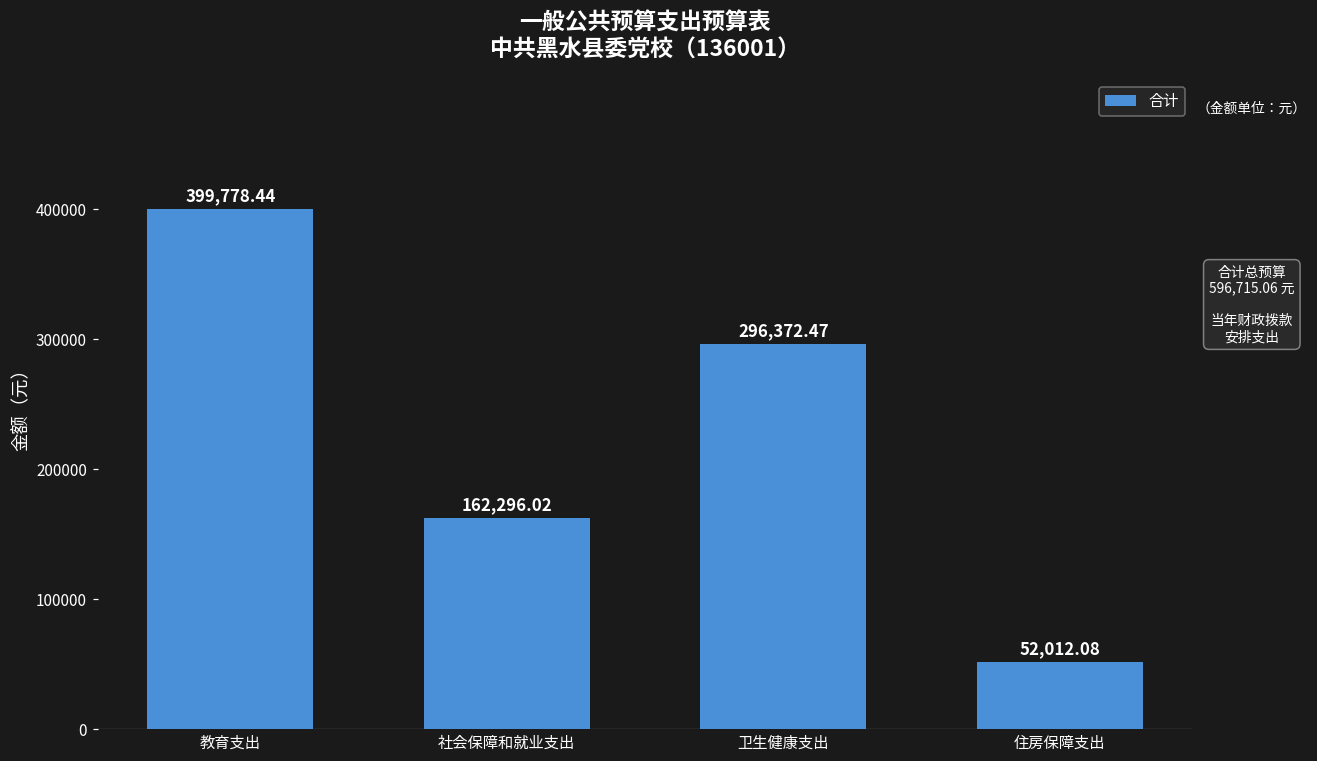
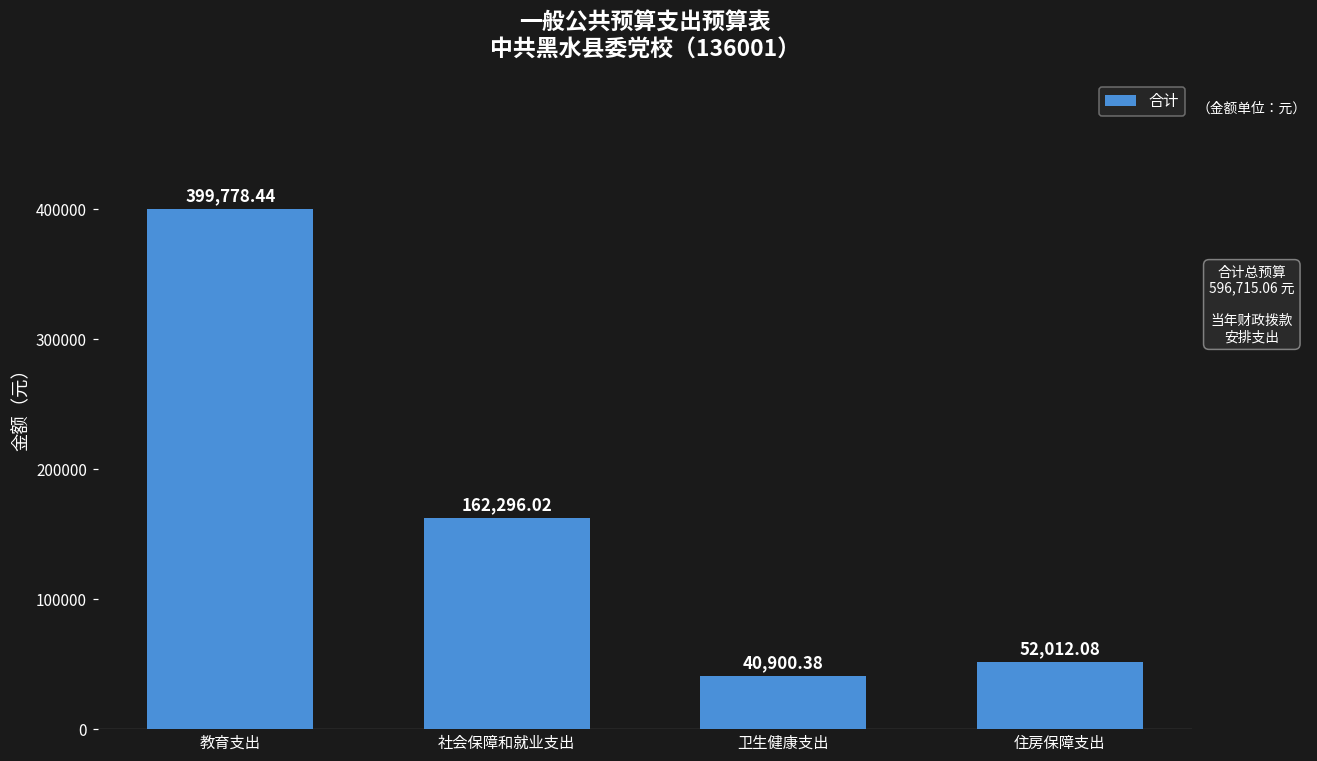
  {
    "教育支出": "399,778.44",
    "社会保障和就业支出": "162,296.02",
-   "卫生健康支出": "296,372.47",
+   "卫生健康支出": "40,900.38",
    "住房保障支出": "52,012.08"
  }
